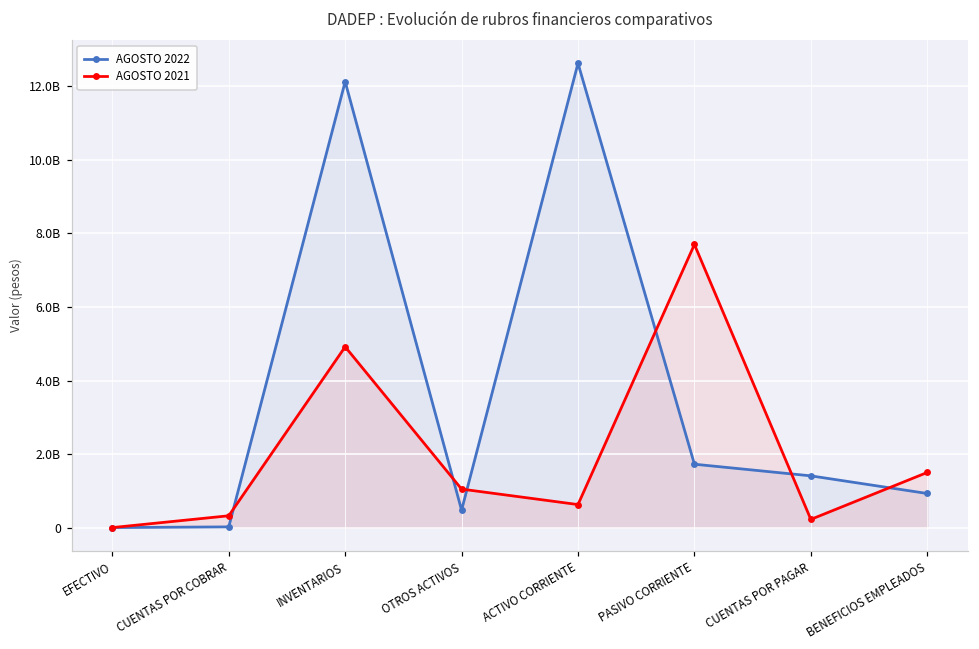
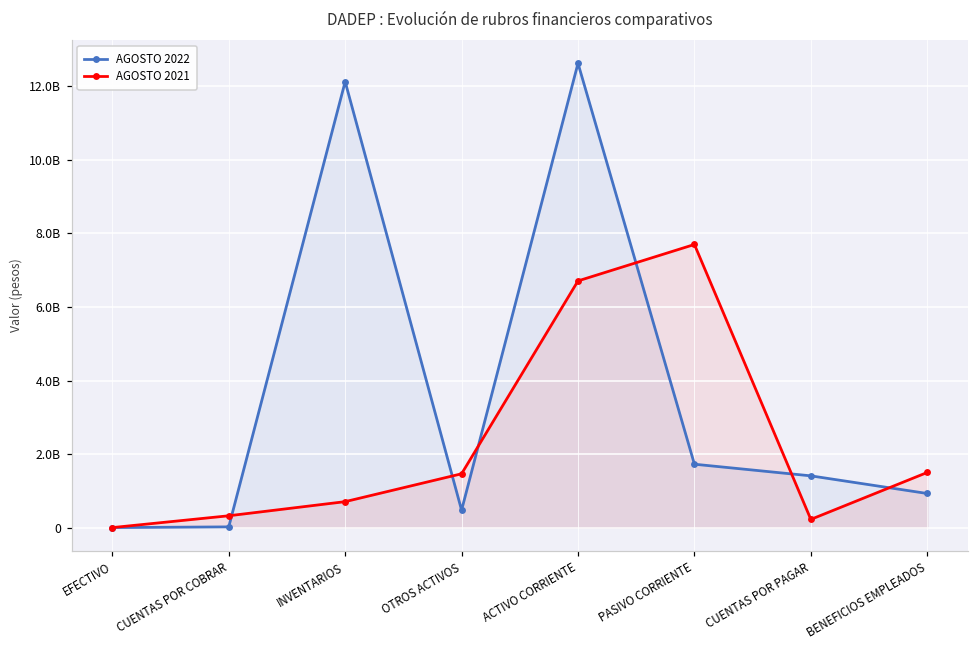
  {
    "AGOSTO 2022": {
      "CUENTAS POR COBRAR": 0,
      "INVENTARIOS": 12100000000,
      "OTROS ACTIVOS": 500000000,
      "ACTIVO CORRIENTE": 12600000000,
      "PASIVO CORRIENTE": 1700000000,
      "CUENTAS POR PAGAR": 1400000000,
      "BENEFICIOS EMPLEADOS": 900000000
    },
    "AGOSTO 2021": {
      "CUENTAS POR COBRAR": 300000000,
-     "INVENTARIOS": 4900000000,
-     "OTROS ACTIVOS": 1000000000,
-     "ACTIVO CORRIENTE": 600000000,
+     "INVENTARIOS": 700000000,
+     "OTROS ACTIVOS": 1500000000,
+     "ACTIVO CORRIENTE": 6700000000,
      "PASIVO CORRIENTE": 7700000000,
      "CUENTAS POR PAGAR": 200000000,
      "BENEFICIOS EMPLEADOS": 1500000000
    }
  }
